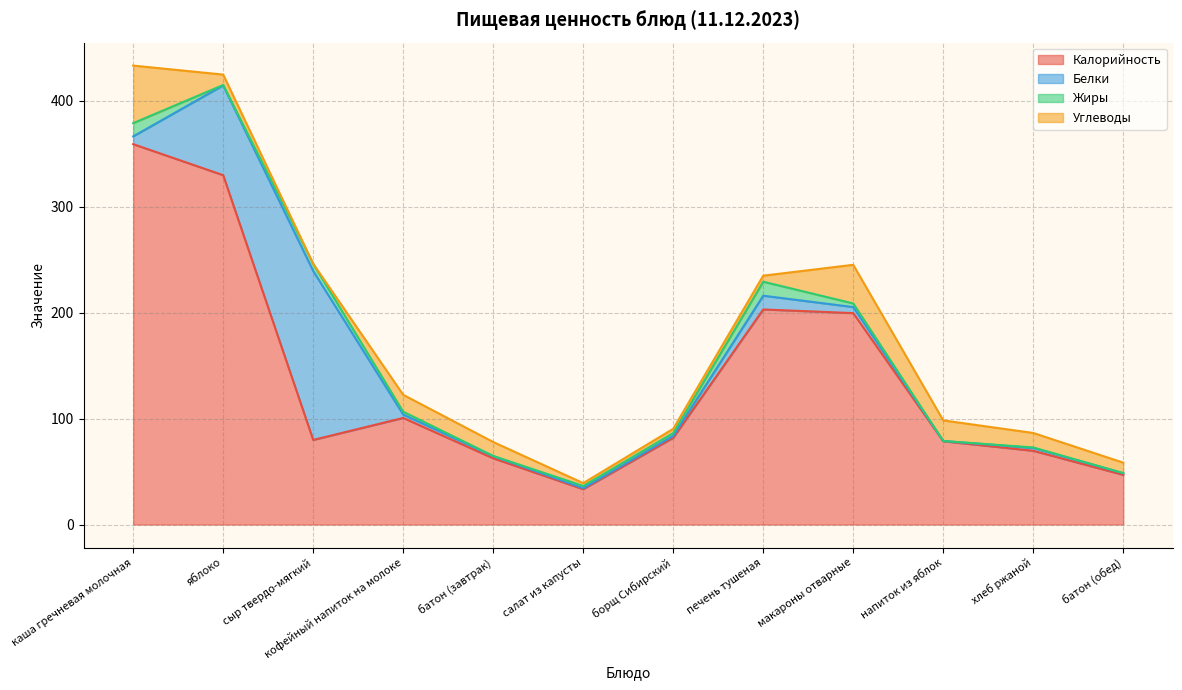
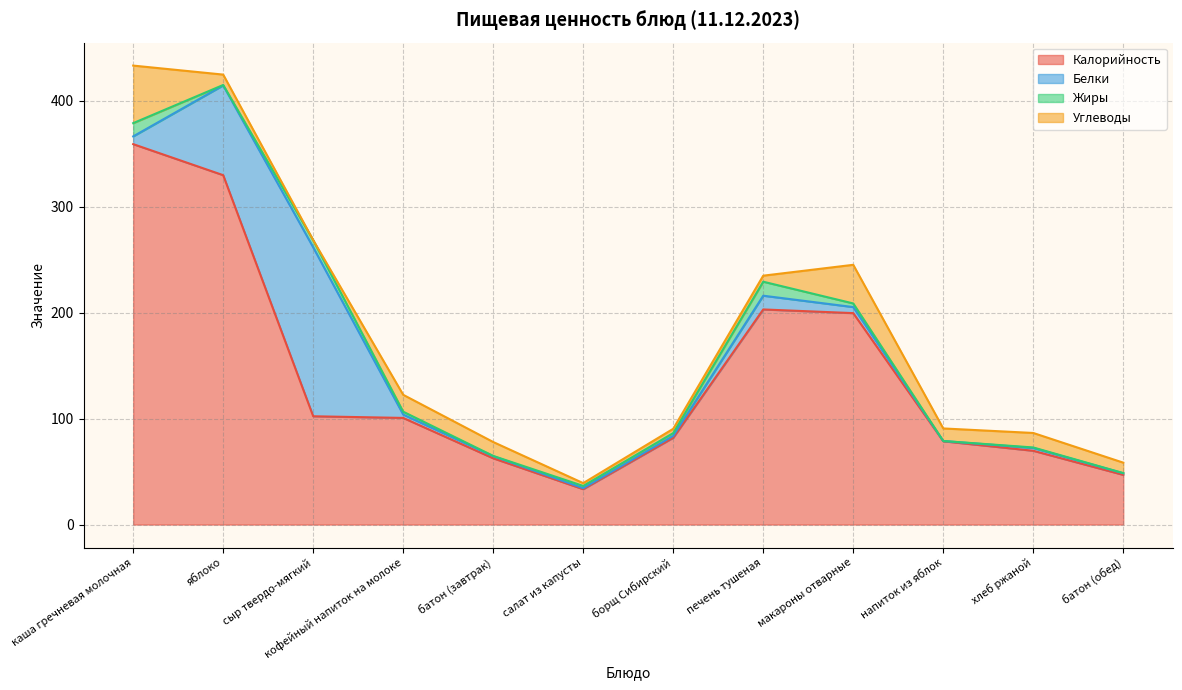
  {
    "Калорийность": {
      "каша гречневая молочная": 359,
      "яблоко": 330,
-     "сыр твердо-мягкий": 80,
+     "сыр твердо-мягкий": 102,
      "кофейный напиток на молоке": 101,
      "печень тушеная": 203,
      "макароны отварные": 199,
      "хлеб ржаной": 70
    },
    "Белки": {
      "каша гречневая молочная": 7,
      "сыр твердо-мягкий": 159,
      "кофейный напиток на молоке": 3,
      "печень тушеная": 13,
      "макароны отварные": 6
    },
    "Жиры": {
      "каша гречневая молочная": 13,
      "кофейный напиток на молоке": 3,
      "борщ Сибирский": 3,
      "печень тушеная": 13,
      "макароны отварные": 3
    },
    "Углеводы": {
      "каша гречневая молочная": 54,
      "яблоко": 10,
      "кофейный напиток на молоке": 16,
      "батон (завтрак)": 13,
      "салат из капусты": 3,
      "борщ Сибирский": 4,
      "печень тушеная": 6,
      "макароны отварные": 36,
-     "напиток из яблок": 19,
+     "напиток из яблок": 12,
      "хлеб ржаной": 14,
      "батон (обед)": 10
    }
  }
